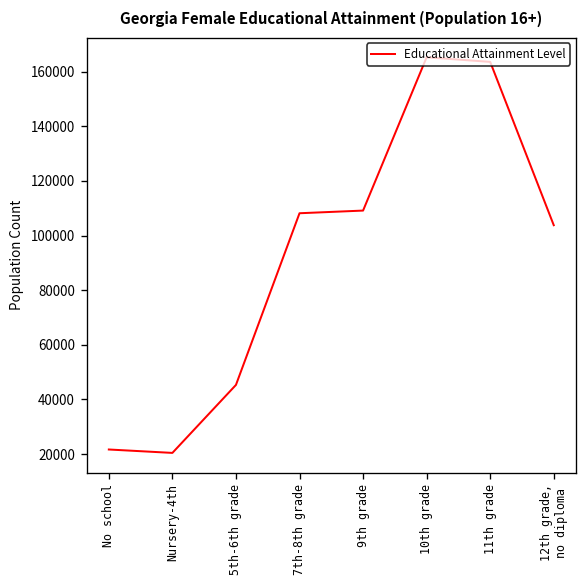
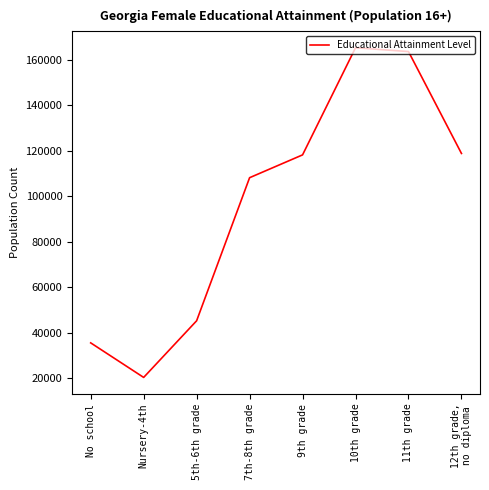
  {
-   "No school": 22000,
+   "No school": 36000,
    "Nursery-4th": 20000,
    "5th-6th grade": 45000,
    "7th-8th grade": 108000,
-   "9th grade": 109000,
-   "12th grade, no diploma": 104000
+   "9th grade": 118000,
+   "12th grade, no diploma": 119000
  }
